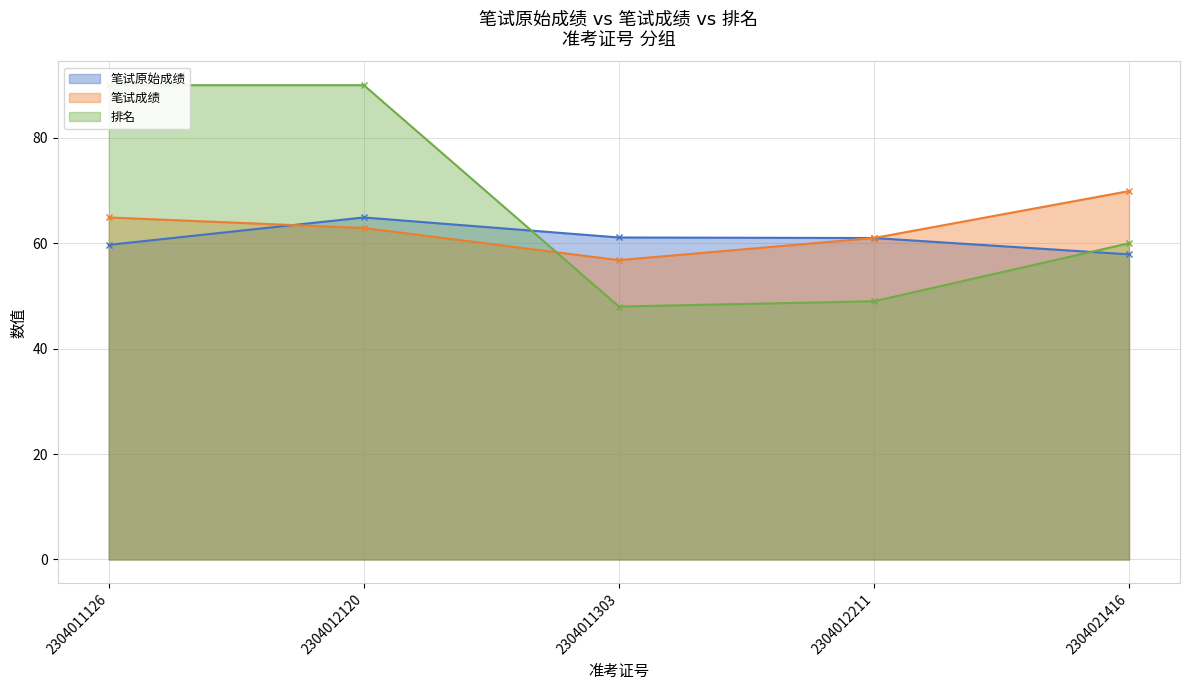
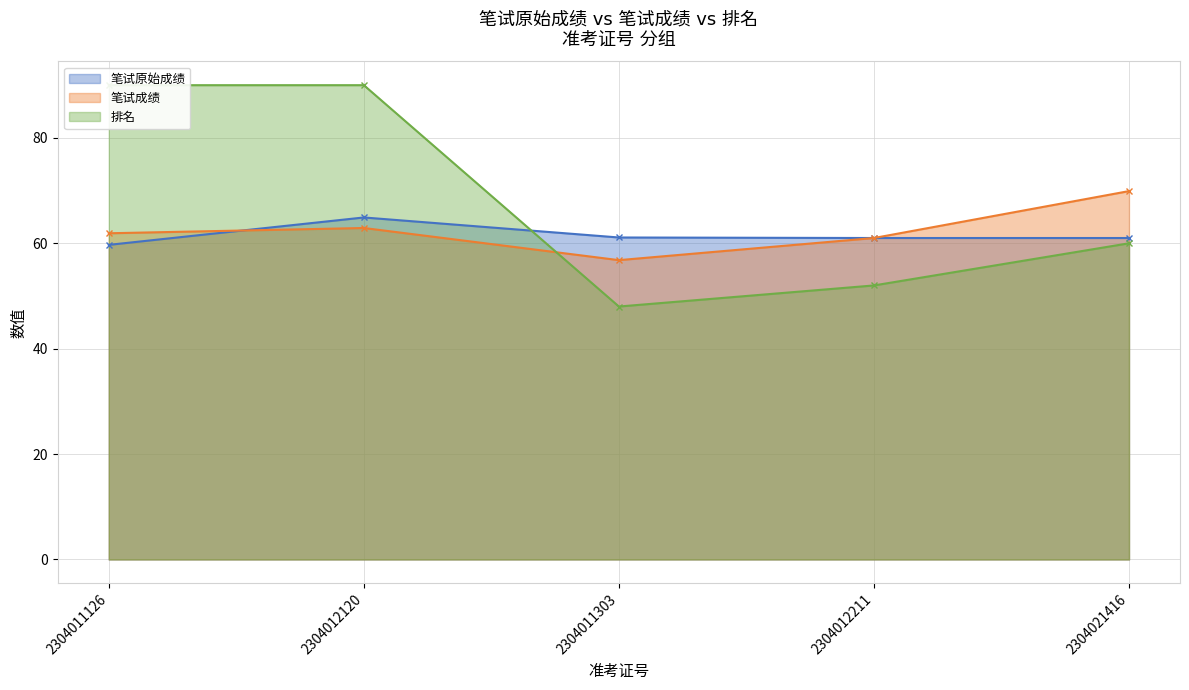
  {
    "笔试原始成绩": {
      "2304011126": 60,
      "2304012120": 65,
      "2304011303": 61,
-     "2304021416": 58
+     "2304021416": 61
    },
    "笔试成绩": {
-     "2304011126": 65,
+     "2304011126": 62,
      "2304012120": 63,
      "2304011303": 57,
      "2304021416": 70
    },
    "排名": {
      "2304012120": 90,
      "2304011303": 48,
-     "2304012211": 49,
+     "2304012211": 52,
      "2304021416": 60
    }
  }
